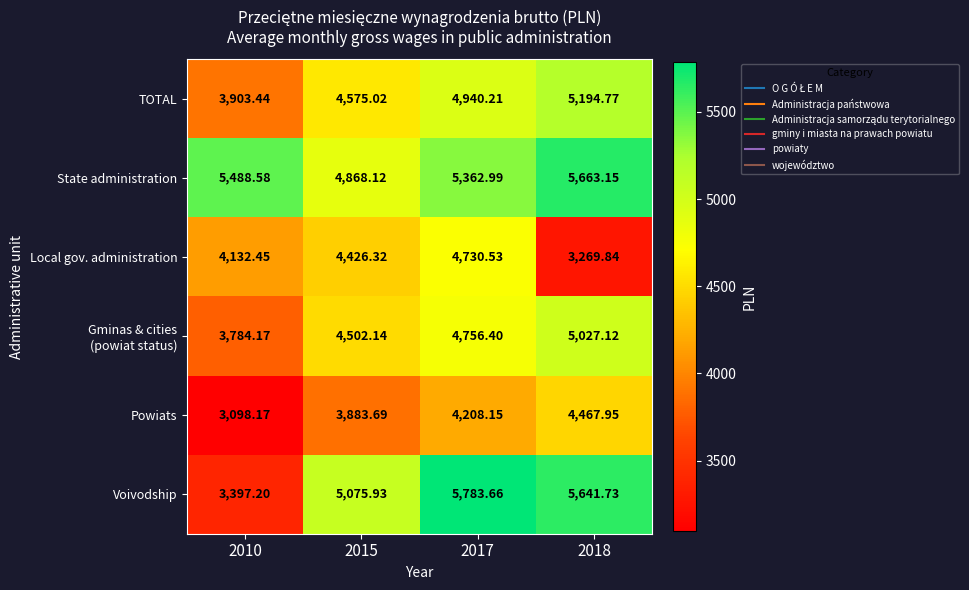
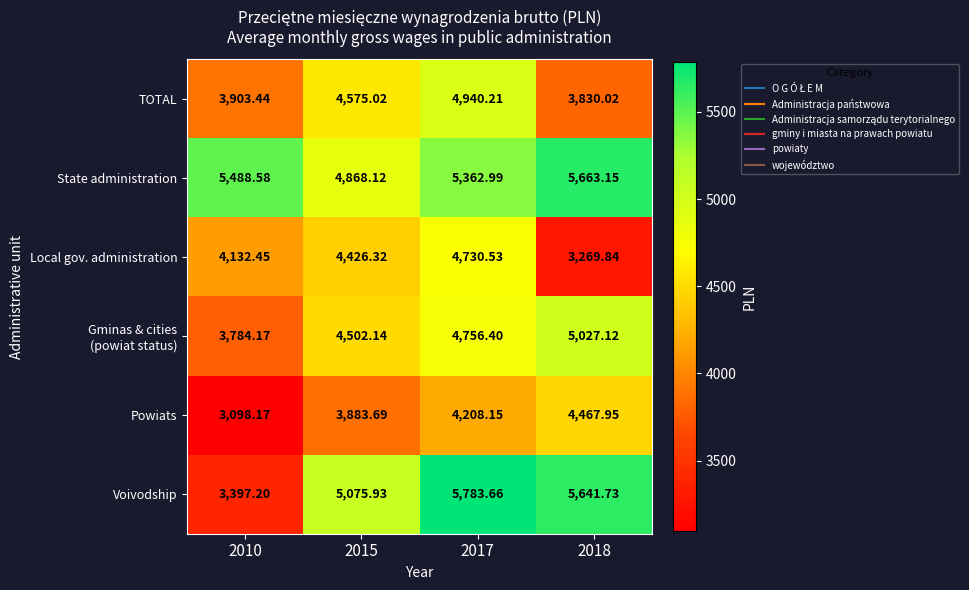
  {
    "TOTAL": {
      "2010": "3,903.44",
      "2015": "4,575.02",
      "2017": "4,940.21",
-     "2018": "5,194.77"
+     "2018": "3,830.02"
    },
    "State administration": {
      "2010": "5,488.58",
      "2015": "4,868.12",
      "2017": "5,362.99",
      "2018": "5,663.15"
    },
    "Local gov. administration": {
      "2010": "4,132.45",
      "2015": "4,426.32",
      "2017": "4,730.53",
      "2018": "3,269.84"
    },
    "Gminas & cities (powiat status)": {
      "2010": "3,784.17",
      "2015": "4,502.14",
      "2017": "4,756.40",
      "2018": "5,027.12"
    },
    "Powiats": {
      "2010": "3,098.17",
      "2015": "3,883.69",
      "2017": "4,208.15",
      "2018": "4,467.95"
    },
    "Voivodship": {
      "2010": "3,397.20",
      "2015": "5,075.93",
      "2017": "5,783.66",
      "2018": "5,641.73"
    }
  }
